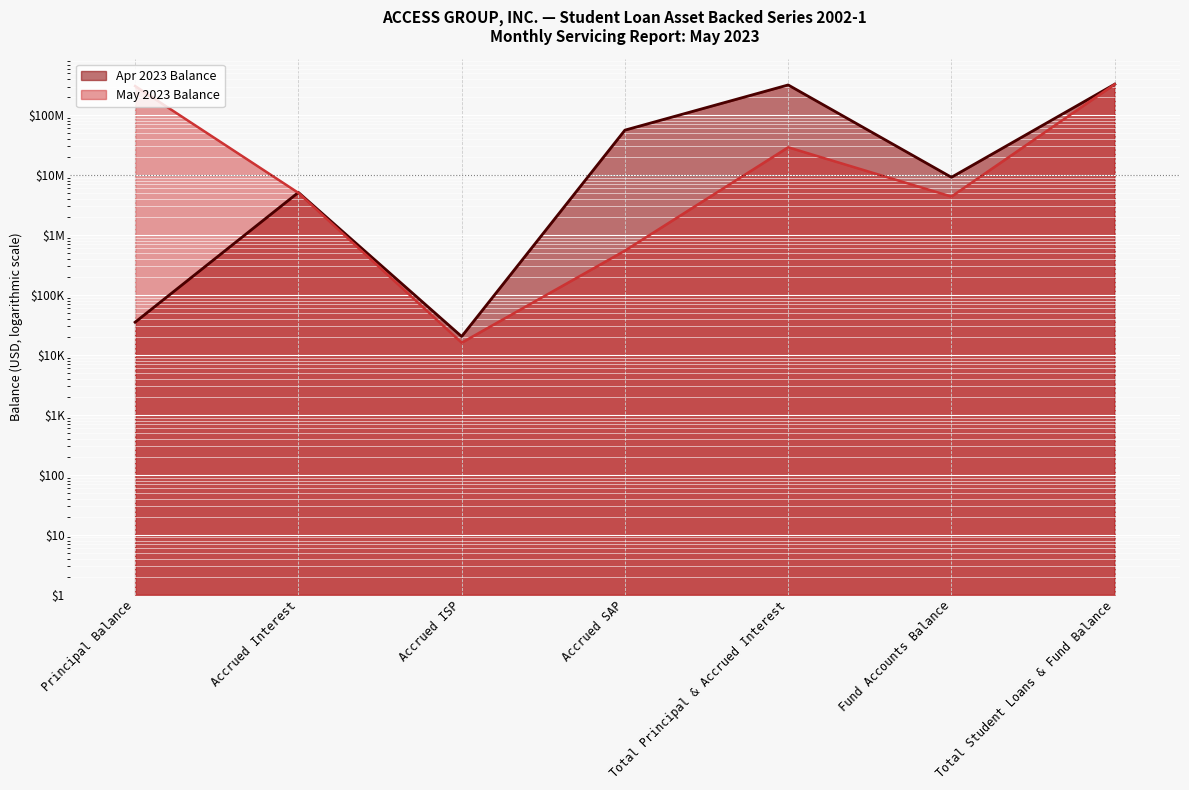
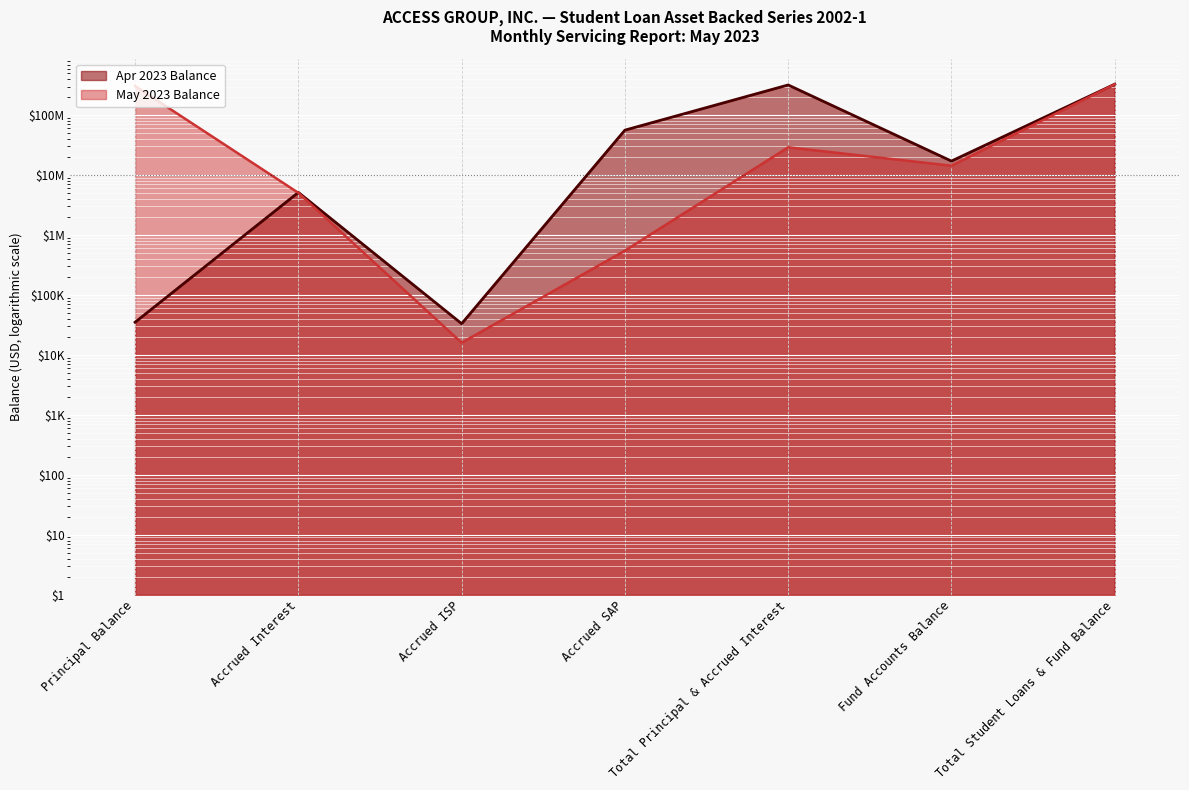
  {
    "Apr 2023 Balance": {
      "Principal Balance": "$40000",
-     "Accrued ISP": "$20000",
+     "Accrued ISP": "$30000",
      "Accrued SAP": "$60000000",
      "Total Principal & Accrued Interest": "$300000000",
-     "Fund Accounts Balance": "$9000000"
+     "Fund Accounts Balance": "$17000000"
    },
    "May 2023 Balance": {
      "Accrued ISP": "$16000",
      "Accrued SAP": "$500000",
      "Total Principal & Accrued Interest": "$30000000",
-     "Fund Accounts Balance": "$4000000"
+     "Fund Accounts Balance": "$14000000"
    }
  }
